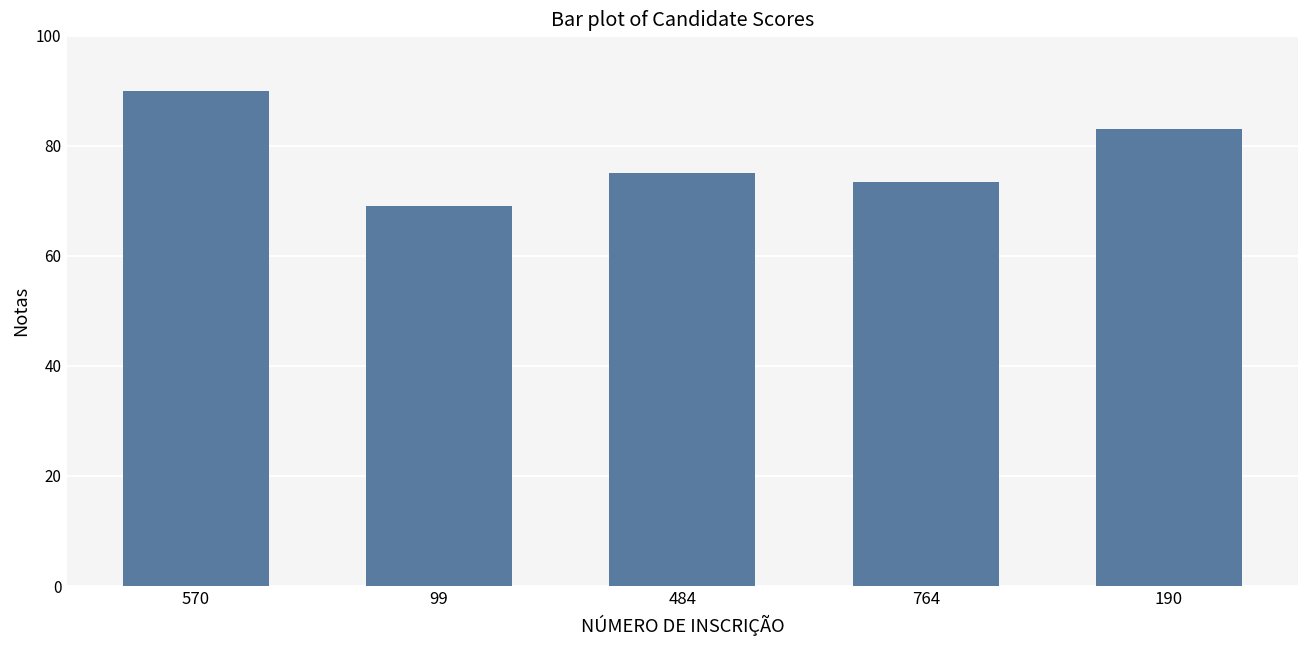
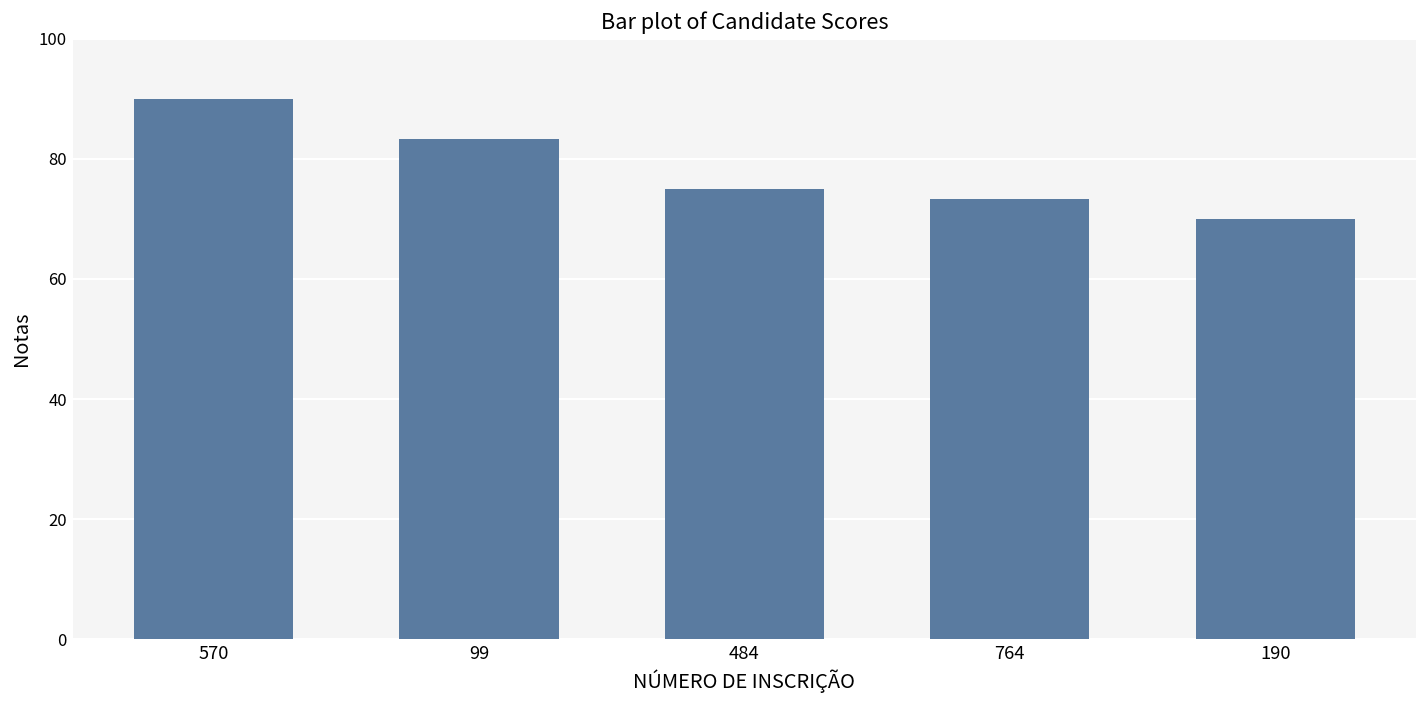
  {
    "570": 90,
-   "99": 69,
+   "99": 83,
    "484": 75,
    "764": 73,
-   "190": 83
+   "190": 70
  }
